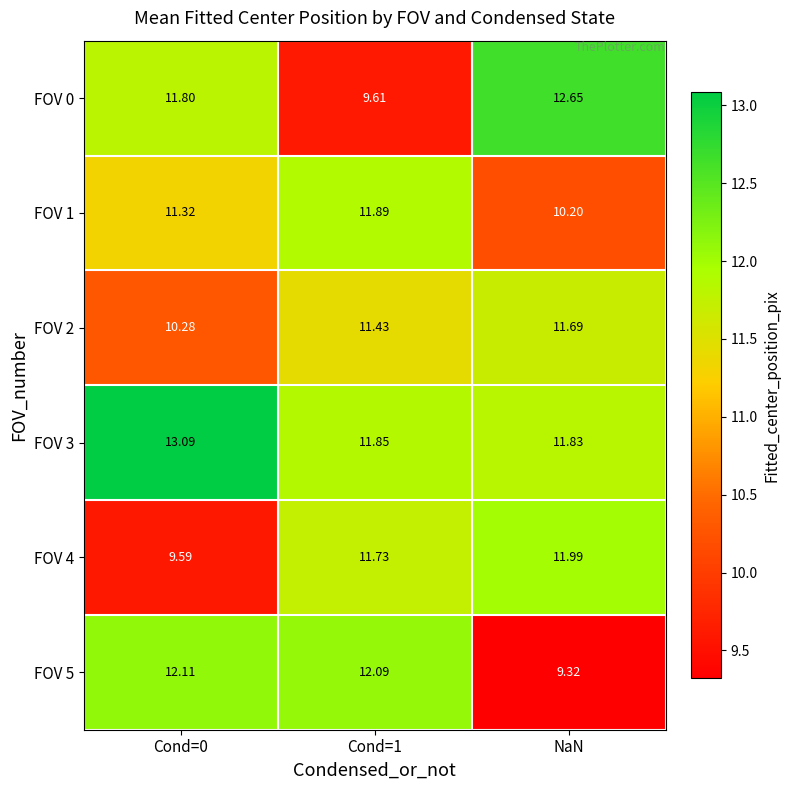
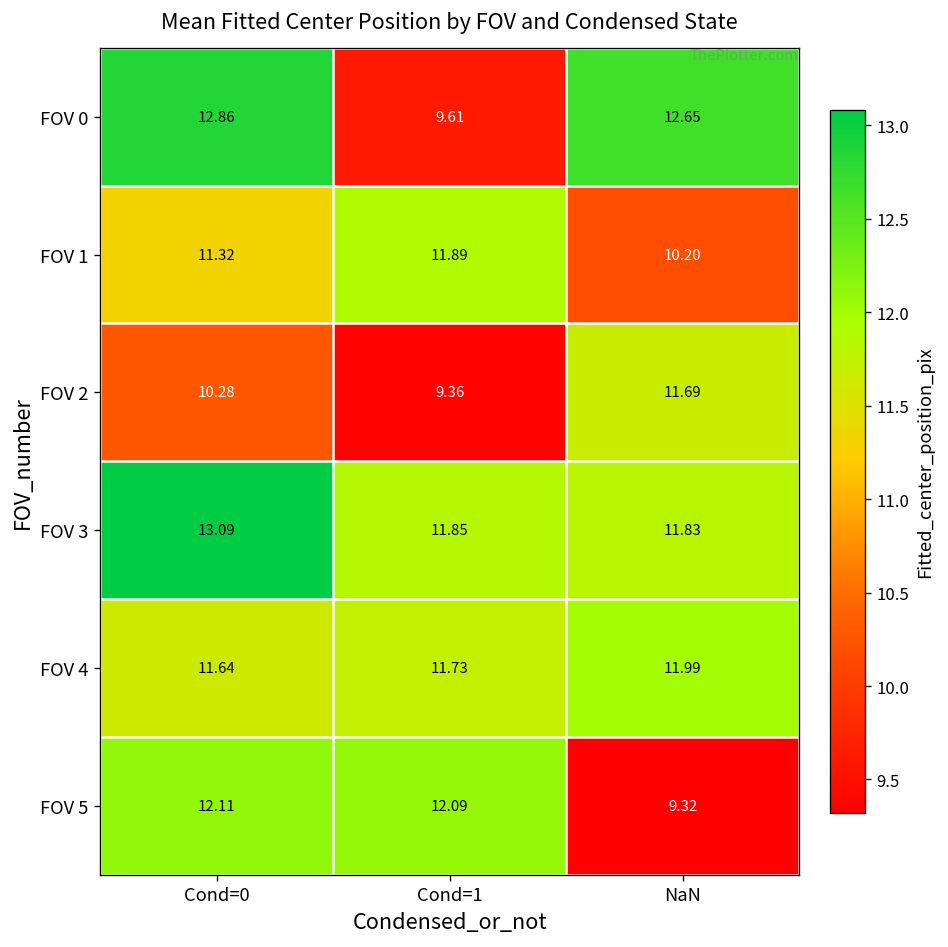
  {
    "FOV 0": {
-     "Cond=0": 11.80,
+     "Cond=0": 12.86,
      "Cond=1": 9.61
    },
    "FOV 1": {
      "Cond=0": 11.32,
      "Cond=1": 11.89,
      "NaN": 10.20
    },
    "FOV 2": {
      "Cond=0": 10.28,
-     "Cond=1": 11.43,
+     "Cond=1": 9.36,
      "NaN": 11.69
    },
    "FOV 3": {
      "Cond=0": 13.09,
      "Cond=1": 11.85,
      "NaN": 11.83
    },
    "FOV 4": {
-     "Cond=0": 9.59,
+     "Cond=0": 11.64,
      "Cond=1": 11.73,
      "NaN": 11.99
    },
    "FOV 5": {
      "Cond=0": 12.11,
      "Cond=1": 12.09,
      "NaN": 9.32
    }
  }
